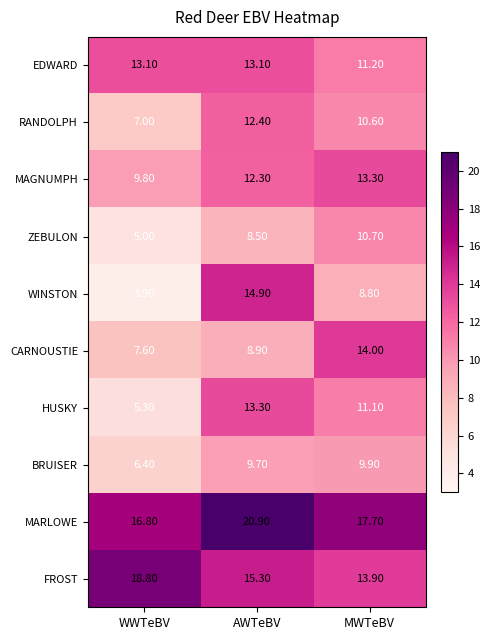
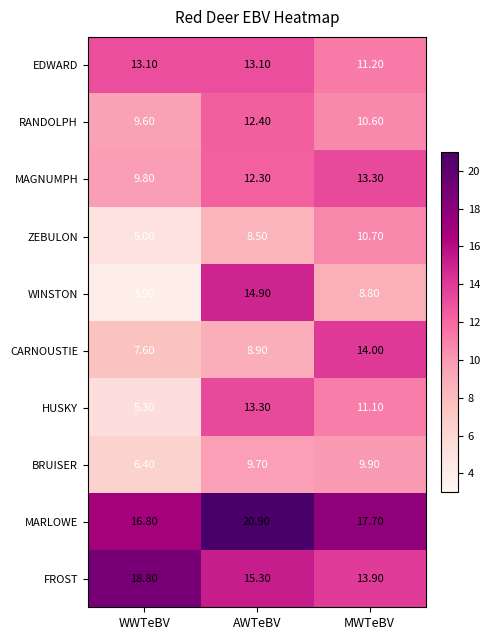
  {
    "EDWARD": {
      "WWTeBV": 13.10,
      "AWTeBV": 13.10,
      "MWTeBV": 11.20
    },
    "RANDOLPH": {
-     "WWTeBV": 7.00,
+     "WWTeBV": 9.60,
      "AWTeBV": 12.40,
      "MWTeBV": 10.60
    },
    "MAGNUMPH": {
      "WWTeBV": 9.80,
      "AWTeBV": 12.30,
      "MWTeBV": 13.30
    },
    "ZEBULON": {
      "AWTeBV": 8.50,
      "MWTeBV": 10.70
    },
    "WINSTON": {
      "AWTeBV": 14.90,
      "MWTeBV": 8.80
    },
    "CARNOUSTIE": {
      "WWTeBV": 7.60,
      "AWTeBV": 8.90,
      "MWTeBV": 14.00
    },
    "HUSKY": {
      "AWTeBV": 13.30,
      "MWTeBV": 11.10
    },
    "BRUISER": {
      "WWTeBV": 6.40,
      "AWTeBV": 9.70,
      "MWTeBV": 9.90
    },
    "MARLOWE": {
      "WWTeBV": 16.80,
      "AWTeBV": 20.90,
      "MWTeBV": 17.70
    },
    "FROST": {
      "WWTeBV": 18.80,
      "AWTeBV": 15.30,
      "MWTeBV": 13.90
    }
  }
